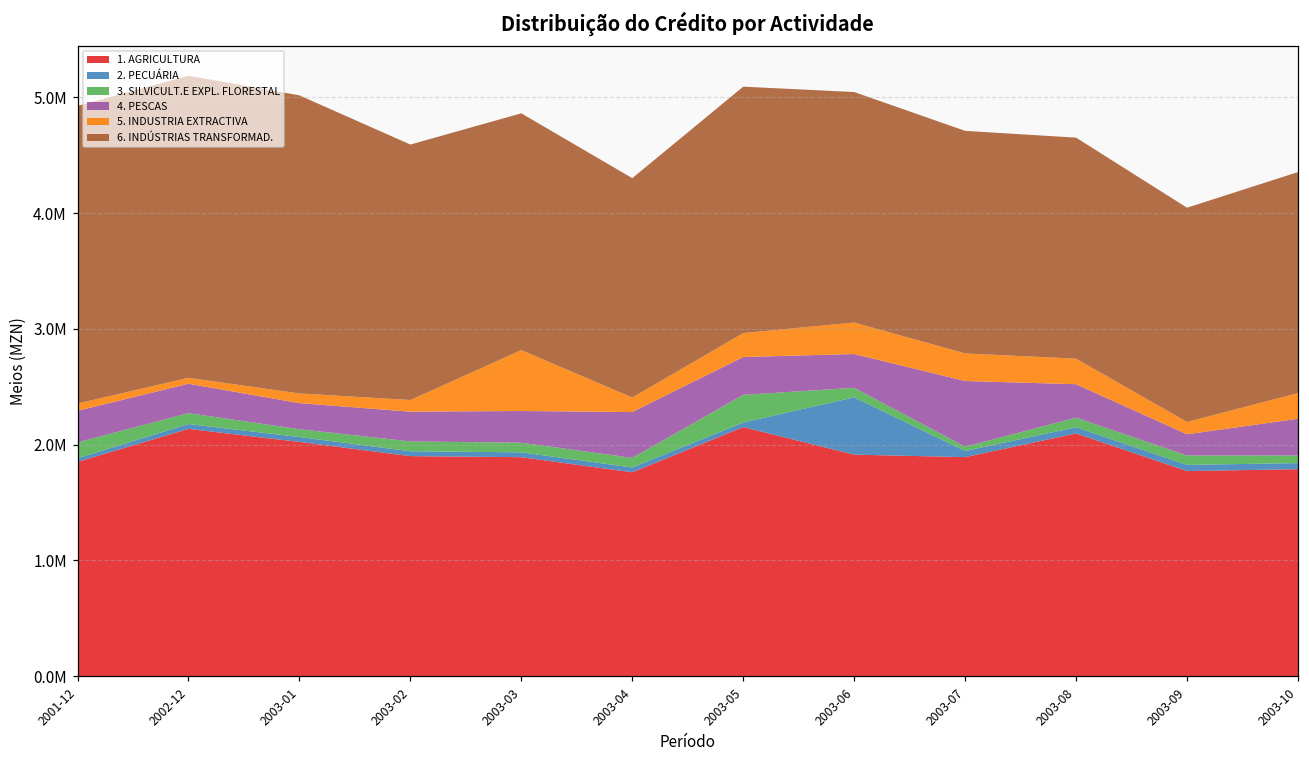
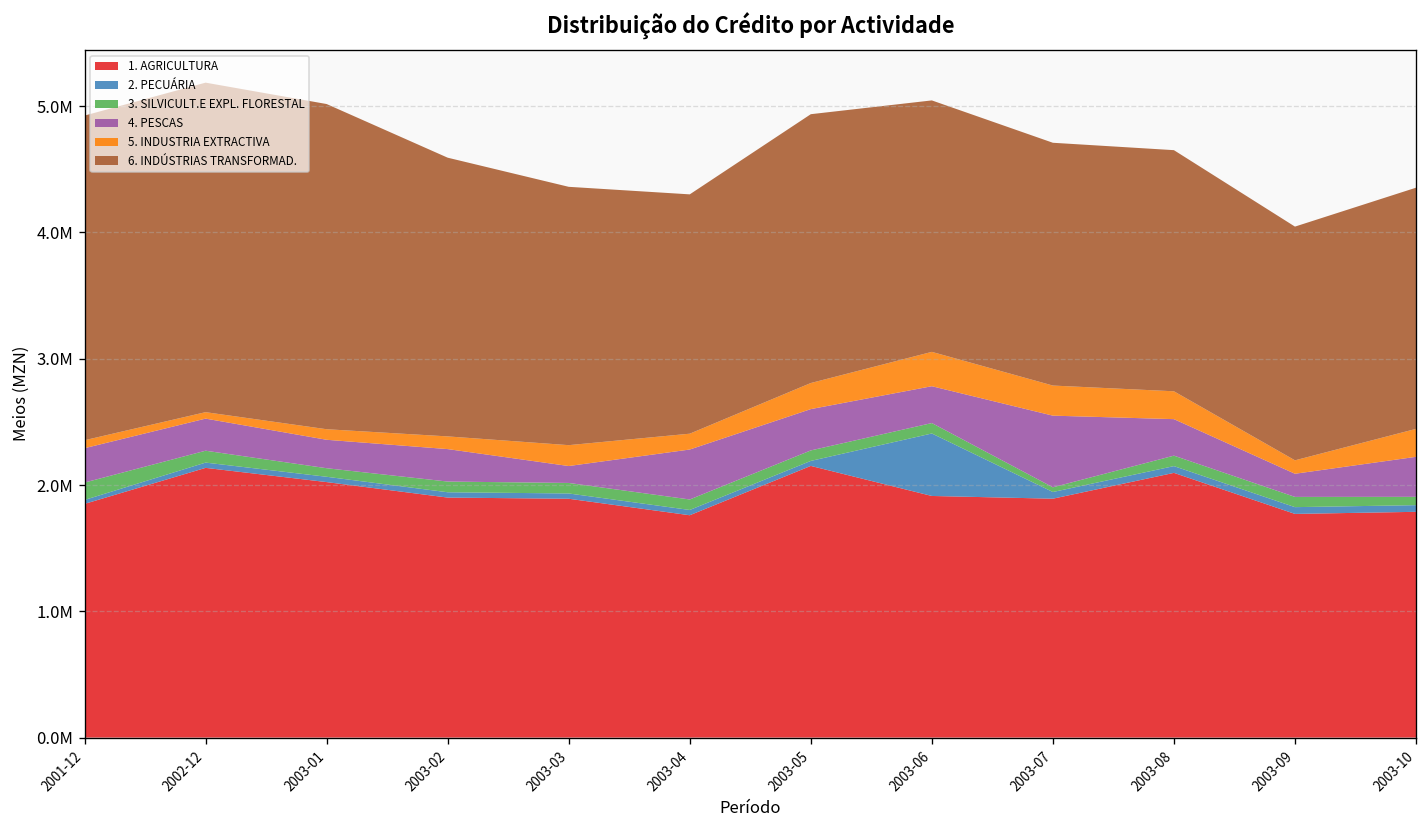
  {
    "1. AGRICULTURA": {
      "2001-12": 1850000,
      "2002-12": 2140000,
      "2003-01": 2020000,
      "2003-02": 1900000,
      "2003-03": 1890000,
      "2003-04": 1760000,
      "2003-05": 2150000,
      "2003-06": 1910000,
      "2003-07": 1890000,
      "2003-08": 2100000,
      "2003-09": 1770000,
      "2003-10": 1790000
    },
    "2. PECUÁRIA": {
      "2001-12": 30000,
      "2002-12": 40000,
      "2003-01": 40000,
      "2003-02": 40000,
      "2003-03": 40000,
      "2003-04": 40000,
      "2003-05": 40000,
      "2003-06": 490000,
      "2003-07": 50000,
      "2003-08": 50000,
      "2003-09": 50000,
      "2003-10": 50000
    },
    "3. SILVICULT.E EXPL. FLORESTAL": {
      "2001-12": 140000,
      "2002-12": 90000,
      "2003-01": 70000,
      "2003-02": 80000,
      "2003-03": 80000,
      "2003-04": 80000,
-     "2003-05": 240000,
+     "2003-05": 80000,
      "2003-06": 80000,
      "2003-07": 40000,
      "2003-08": 80000,
      "2003-09": 80000,
      "2003-10": 70000
    },
    "4. PESCAS": {
      "2001-12": 270000,
      "2002-12": 250000,
      "2003-01": 230000,
      "2003-02": 260000,
-     "2003-03": 270000,
+     "2003-03": 130000,
      "2003-04": 400000,
      "2003-05": 330000,
      "2003-06": 290000,
      "2003-07": 570000,
      "2003-08": 290000,
      "2003-09": 180000,
      "2003-10": 320000
    },
    "5. INDUSTRIA EXTRACTIVA": {
      "2001-12": 60000,
      "2002-12": 50000,
      "2003-01": 80000,
      "2003-02": 100000,
-     "2003-03": 530000,
+     "2003-03": 170000,
      "2003-04": 130000,
      "2003-05": 210000,
      "2003-06": 270000,
      "2003-07": 240000,
      "2003-08": 220000,
      "2003-09": 110000,
      "2003-10": 220000
    },
    "6. INDÚSTRIAS TRANSFORMAD.": {
      "2001-12": 2570000,
      "2003-01": 2580000,
      "2003-02": 2210000,
      "2003-03": 2050000,
      "2003-04": 1900000,
      "2003-05": 2130000,
      "2003-06": 1990000,
      "2003-07": 1920000,
      "2003-08": 1910000,
      "2003-09": 1850000,
      "2003-10": 1910000
    }
  }
